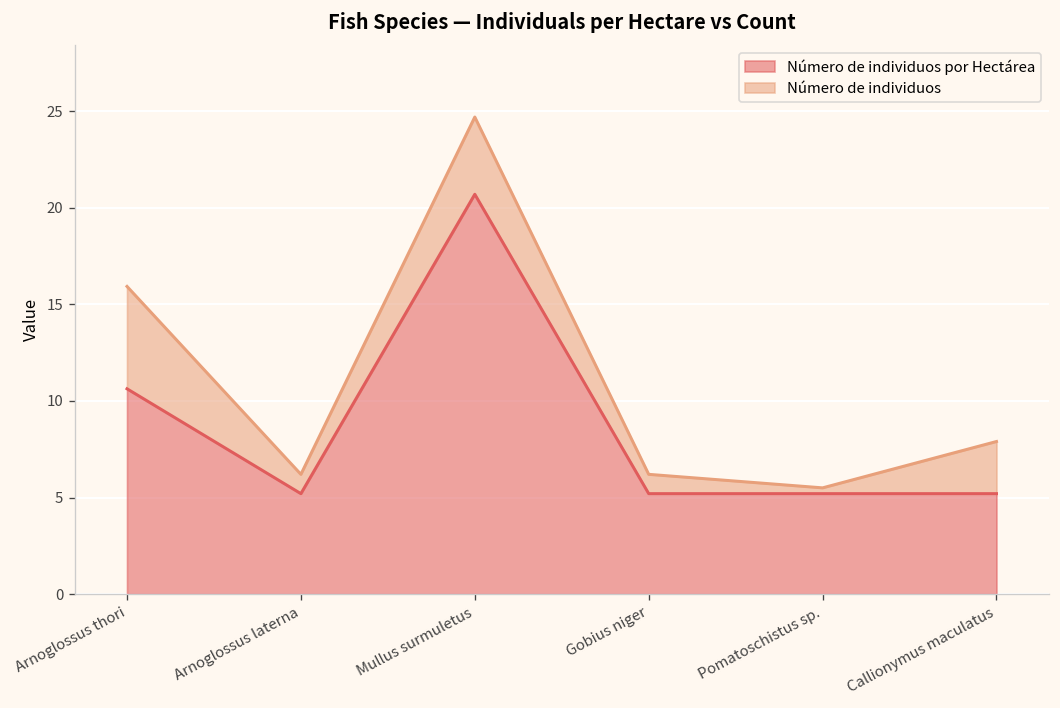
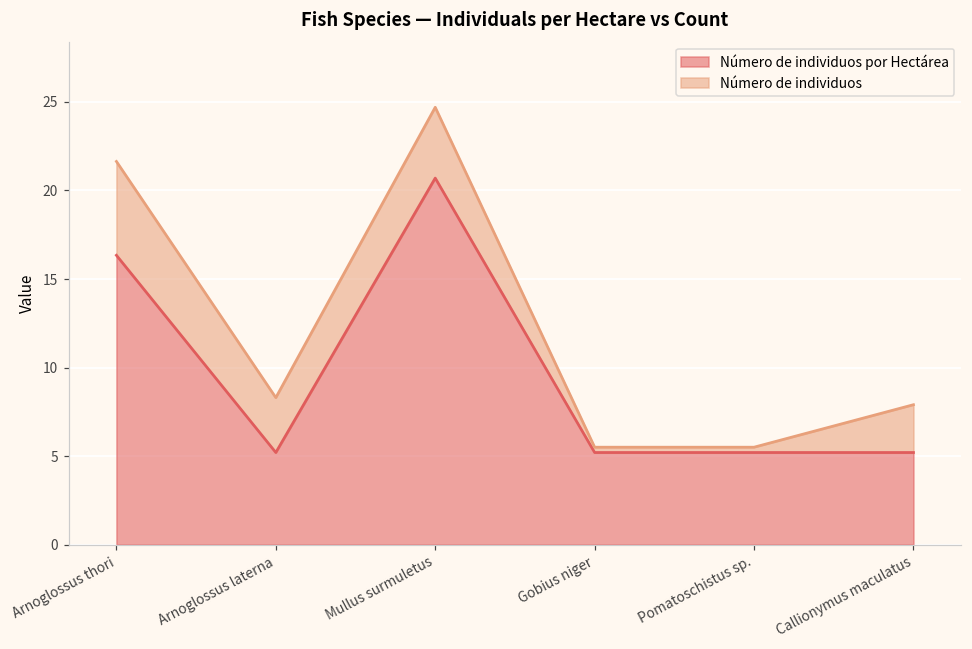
  {
    "Número de individuos por Hectárea": {
-     "Arnoglossus thori": 10.6,
+     "Arnoglossus thori": 16.3,
      "Arnoglossus laterna": 5.2,
      "Mullus surmuletus": 20.7,
      "Gobius niger": 5.2,
      "Pomatoschistus sp.": 5.2,
      "Callionymus maculatus": 5.2
    },
    "Número de individuos": {
      "Arnoglossus thori": 5.3,
-     "Arnoglossus laterna": 1.0,
+     "Arnoglossus laterna": 3.1,
      "Mullus surmuletus": 4.0,
-     "Gobius niger": 1.0,
+     "Gobius niger": 0.3,
      "Pomatoschistus sp.": 0.3,
      "Callionymus maculatus": 2.7
    }
  }
